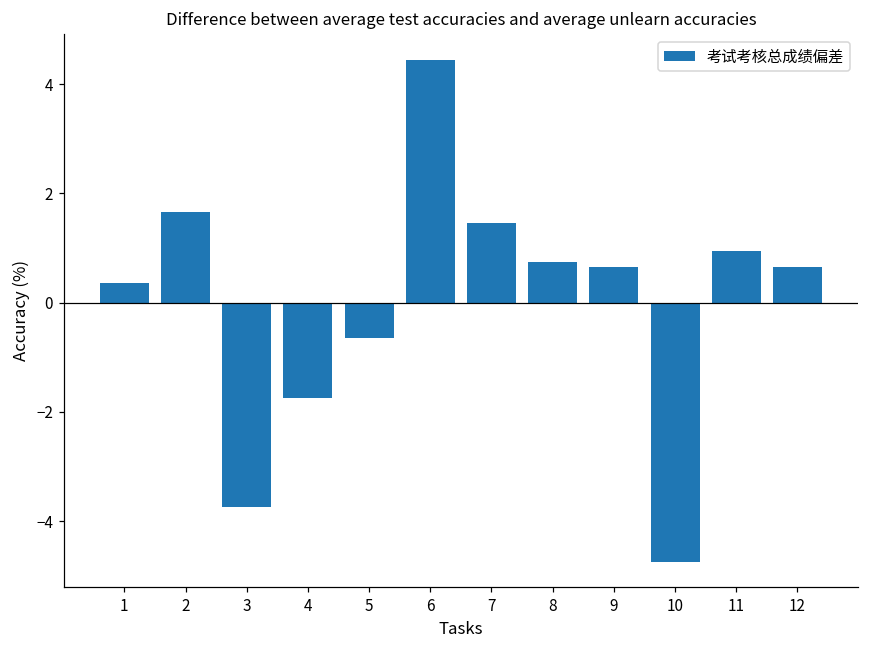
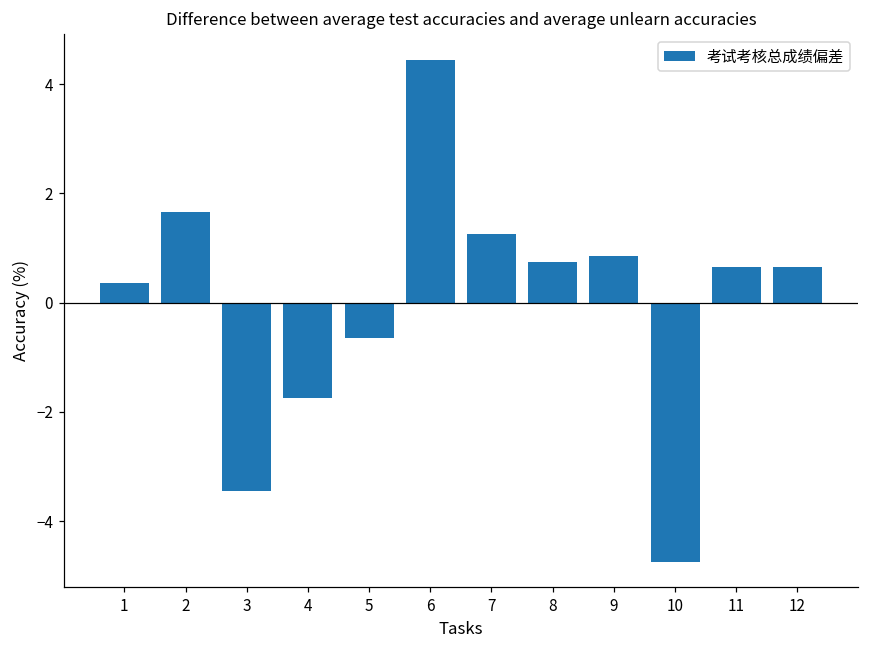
  {
    "1": 0.4,
    "2": 1.7,
-   "3": -3.8,
+   "3": -3.5,
    "4": -1.8,
    "5": -0.6,
    "6": 4.5,
-   "7": 1.5,
+   "7": 1.2,
    "8": 0.8,
-   "9": 0.7,
+   "9": 0.8,
    "10": -4.8,
-   "11": 1.0,
+   "11": 0.6,
    "12": 0.7
  }
